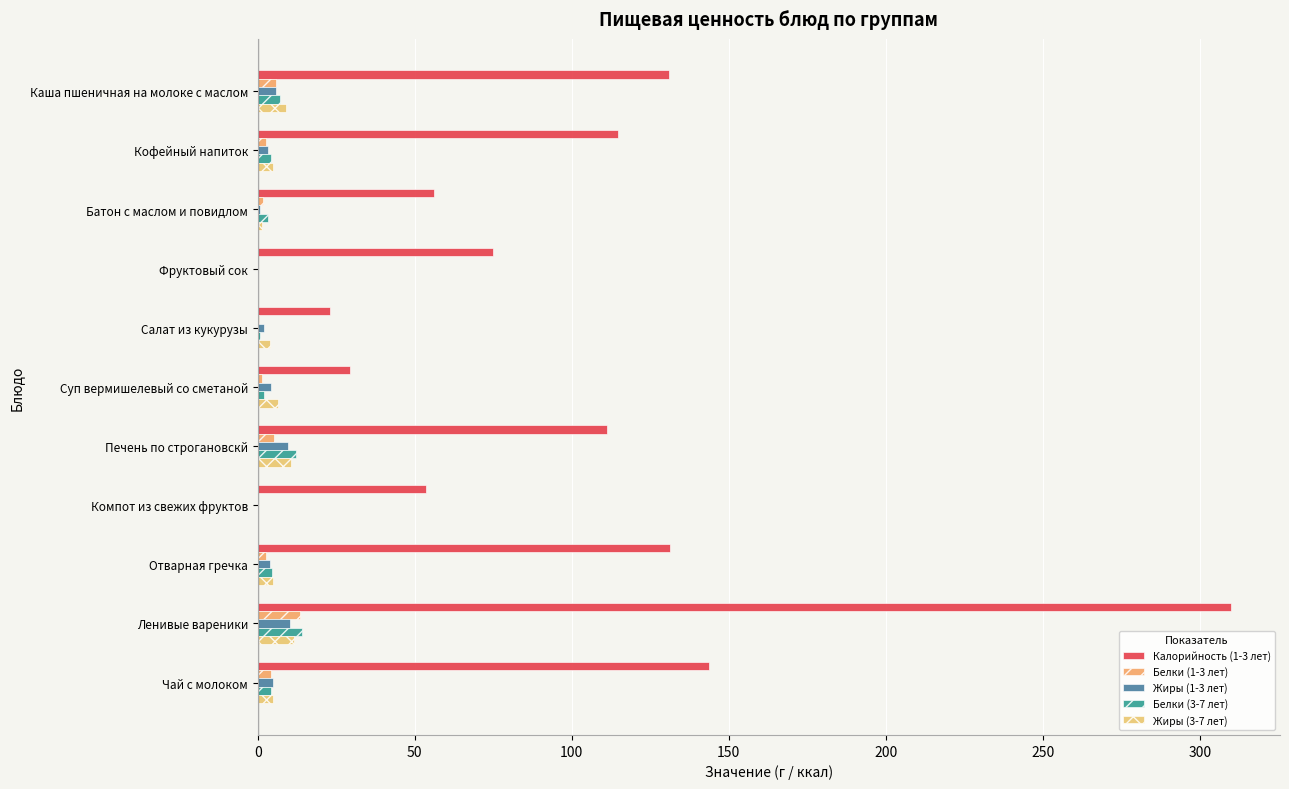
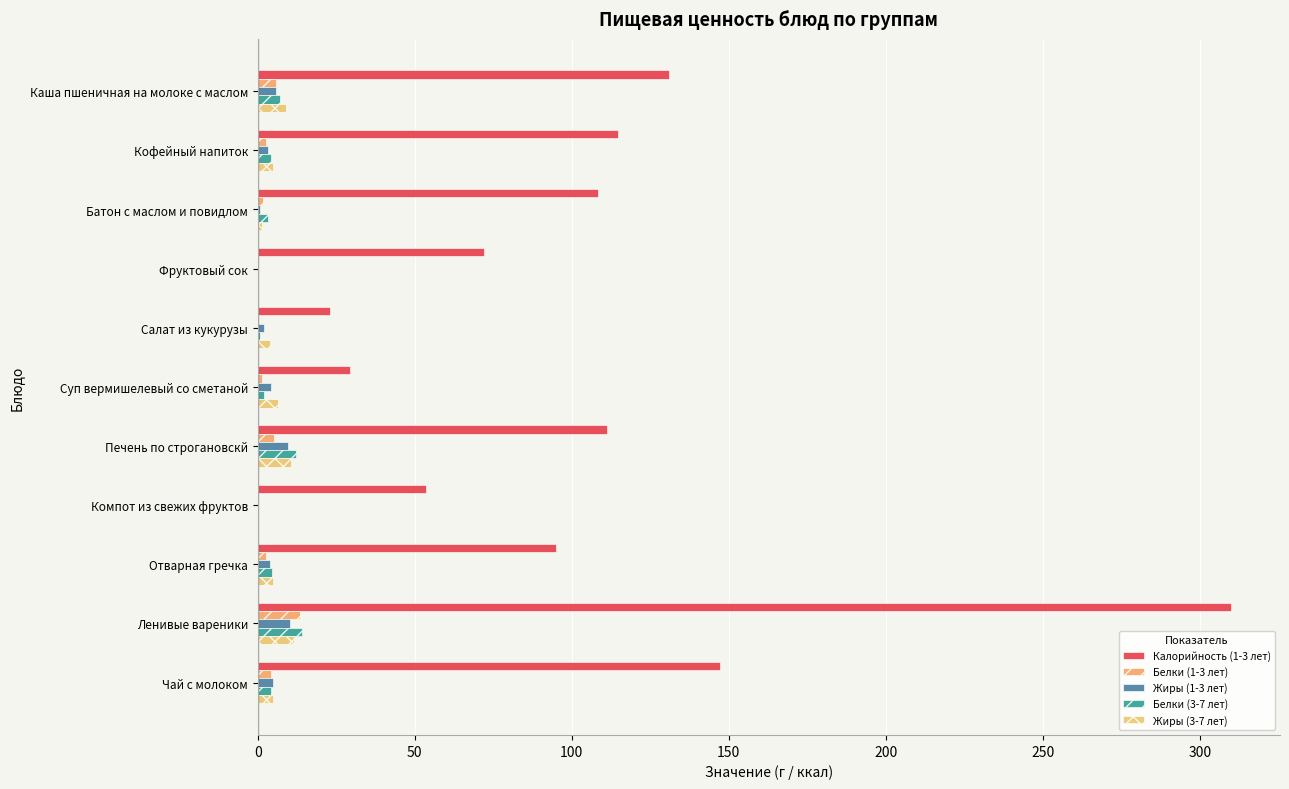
  {
    "Калорийность (1-3 лет)": {
      "Каша пшеничная на молоке с маслом": 131,
      "Кофейный напиток": 115,
-     "Батон с маслом и повидлом": 56,
-     "Фруктовый сок": 75,
+     "Батон с маслом и повидлом": 108,
+     "Фруктовый сок": 72,
      "Салат из кукурузы": 23,
      "Суп вермишелевый со сметаной": 30,
      "Печень по строгановскй": 111,
      "Компот из свежих фруктов": 54,
-     "Отварная гречка": 131,
+     "Отварная гречка": 95,
      "Ленивые вареники": 310,
-     "Чай с молоком": 144
+     "Чай с молоком": 147
    }
  }
